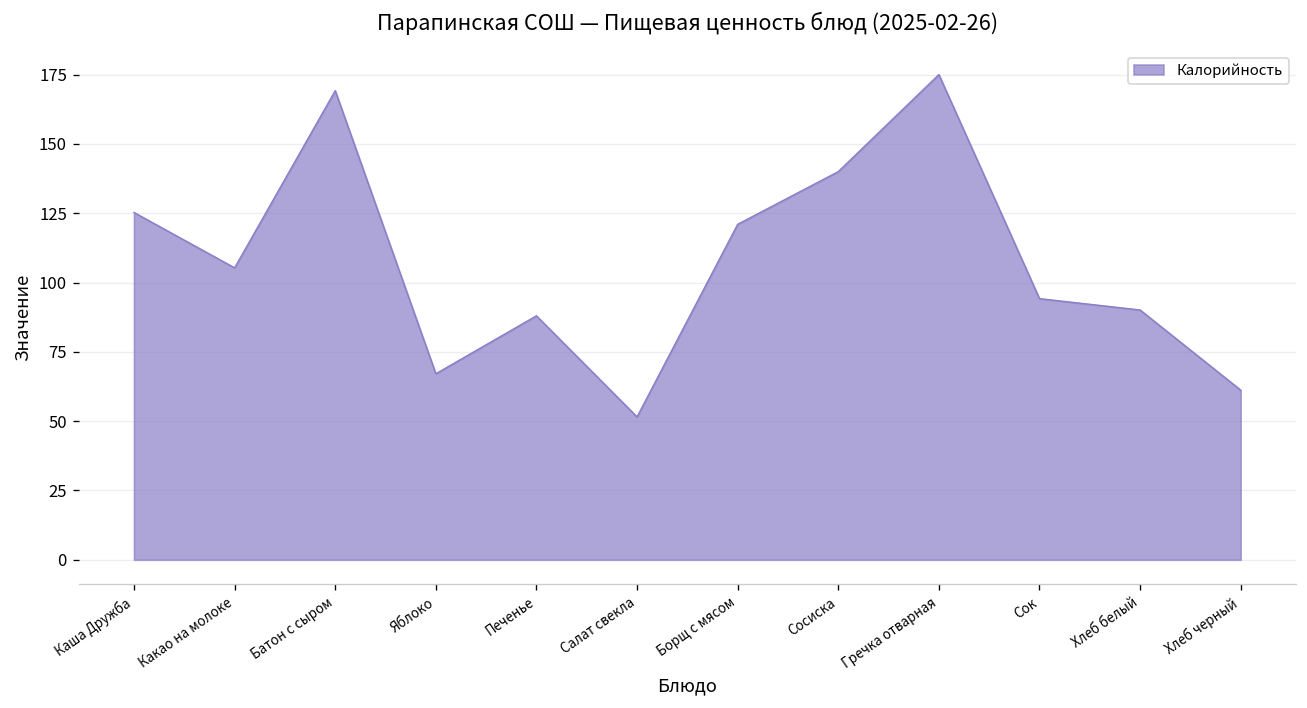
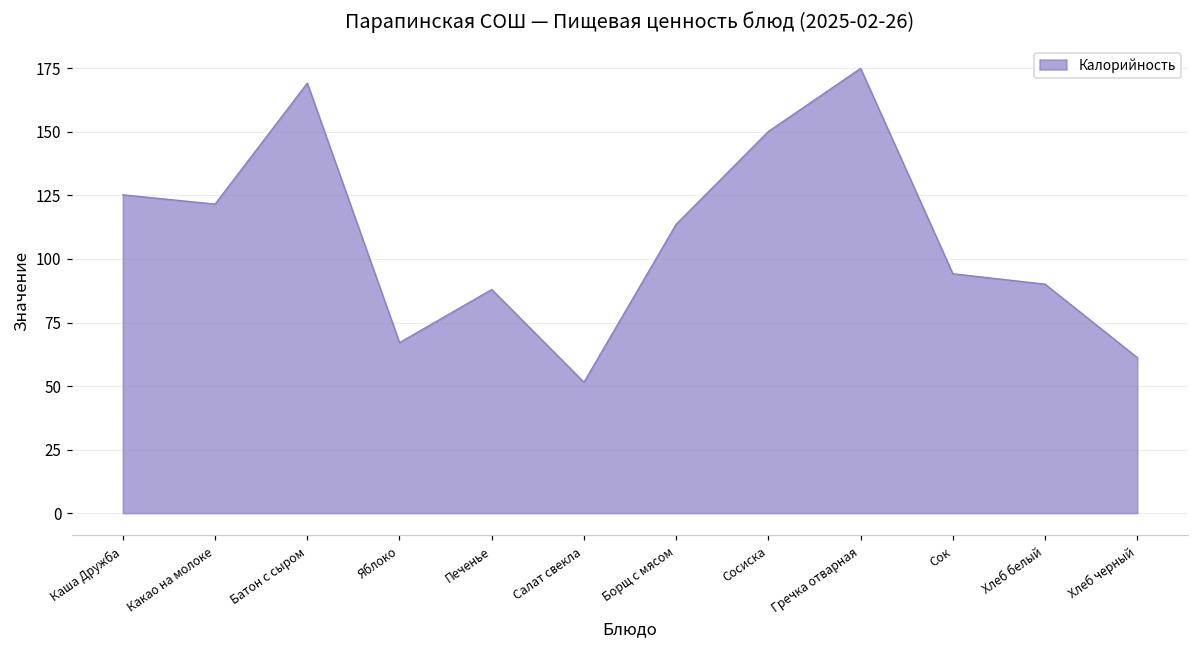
  {
    "Каша Дружба": 125,
-   "Какао на молоке": 105,
+   "Какао на молоке": 122,
    "Батон с сыром": 169,
    "Яблоко": 67,
    "Печенье": 88,
    "Салат свекла": 52,
-   "Борщ с мясом": 121,
-   "Сосиска": 140,
+   "Борщ с мясом": 114,
+   "Сосиска": 150,
    "Гречка отварная": 175,
    "Сок": 94,
    "Хлеб белый": 90,
    "Хлеб черный": 61
  }
